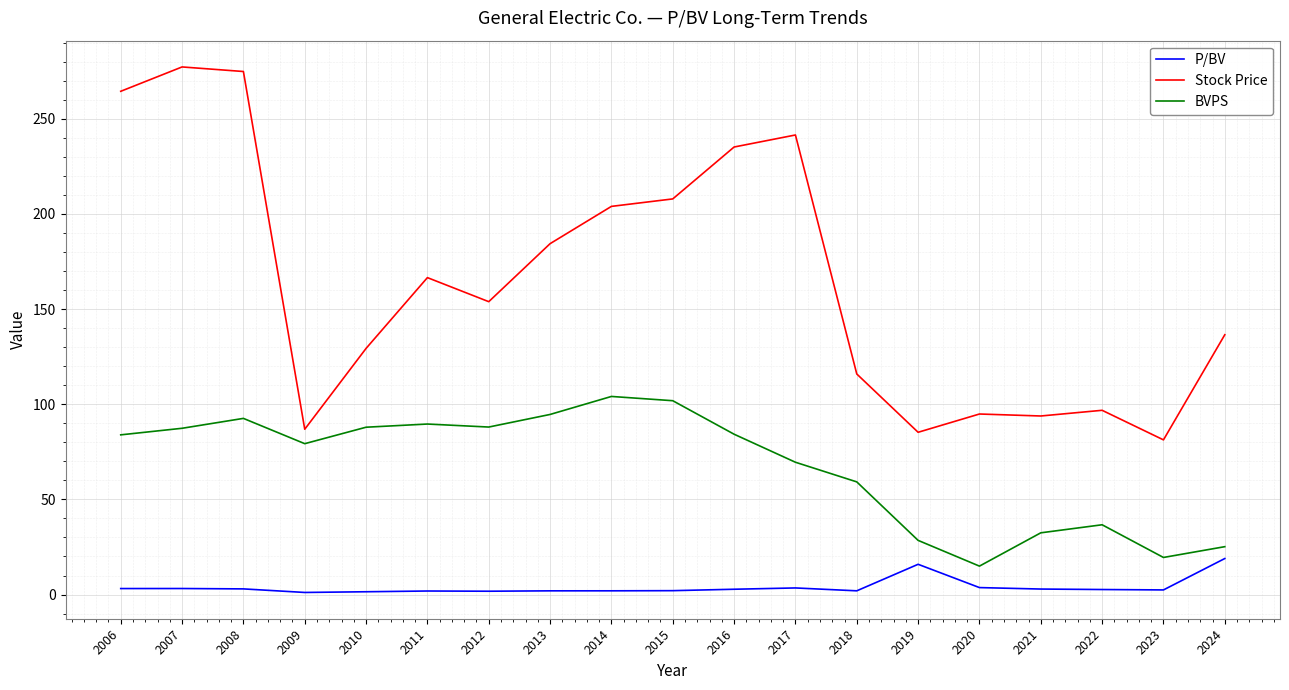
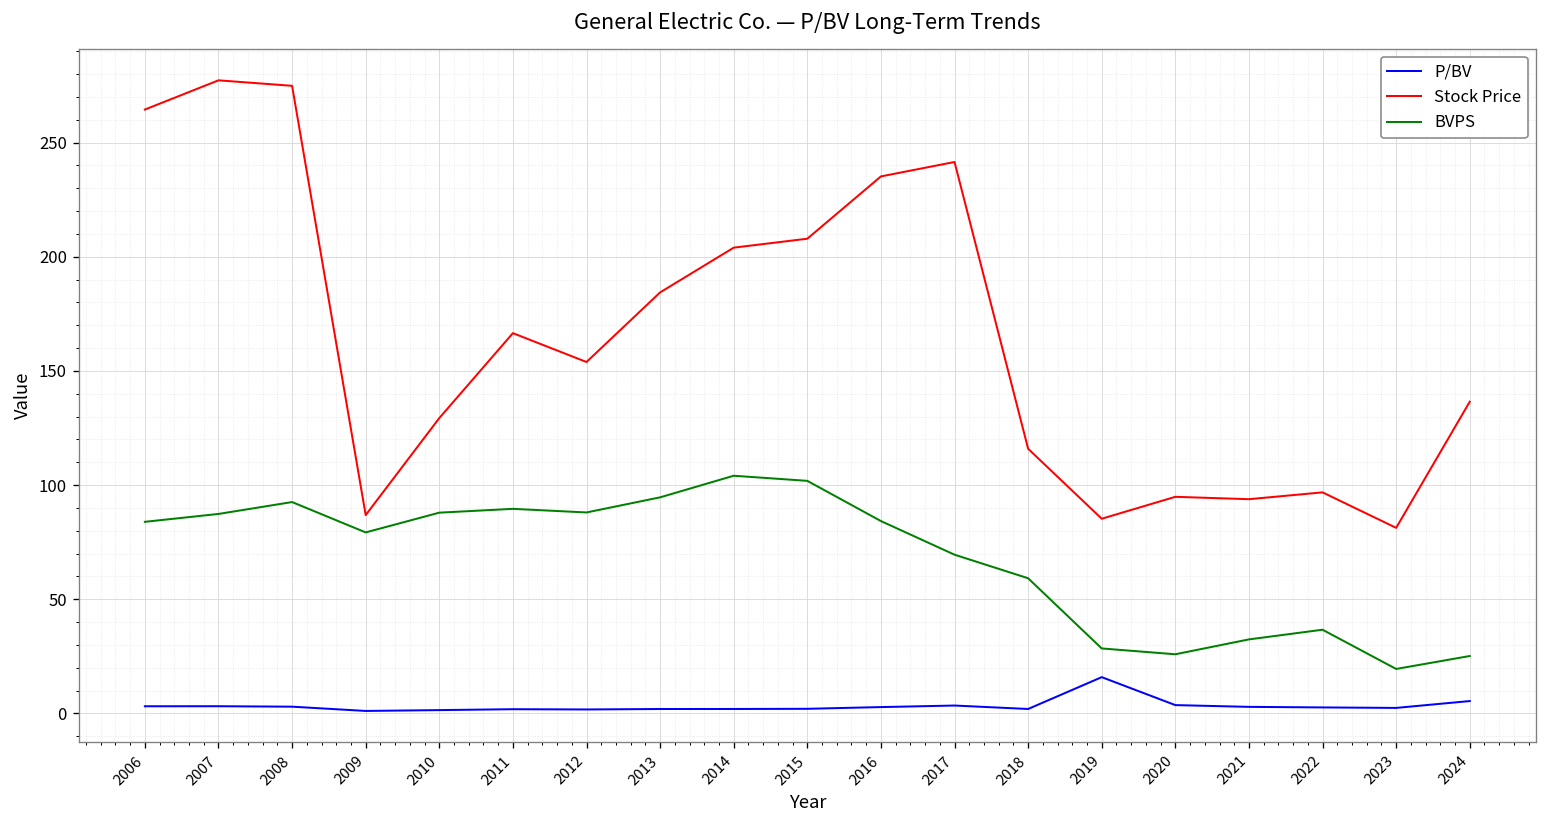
  {
    "P/BV": {
      "2006": 3,
      "2007": 3,
      "2008": 3,
      "2009": 1,
      "2010": 1,
      "2011": 2,
      "2012": 2,
      "2013": 2,
      "2014": 2,
      "2015": 2,
      "2016": 3,
      "2017": 3,
      "2018": 2,
      "2019": 16,
      "2020": 4,
      "2021": 3,
      "2022": 3,
      "2023": 2,
-     "2024": 19
+     "2024": 5
    },
    "Stock Price": {
      "2006": 264,
      "2007": 277,
      "2008": 275,
      "2009": 87,
      "2010": 129,
      "2011": 167,
      "2012": 154,
      "2013": 184,
      "2014": 204,
      "2015": 208,
      "2016": 235,
      "2017": 242,
      "2018": 116,
      "2019": 85,
      "2020": 95,
      "2021": 94,
      "2022": 97,
      "2023": 81,
      "2024": 137
    },
    "BVPS": {
      "2006": 84,
      "2007": 87,
      "2008": 93,
      "2009": 79,
      "2010": 88,
      "2011": 90,
      "2012": 88,
      "2013": 95,
      "2014": 104,
      "2015": 102,
      "2016": 84,
      "2017": 70,
      "2018": 59,
      "2019": 28,
-     "2020": 15,
+     "2020": 26,
      "2021": 32,
      "2022": 37,
      "2023": 19,
      "2024": 25
    }
  }
